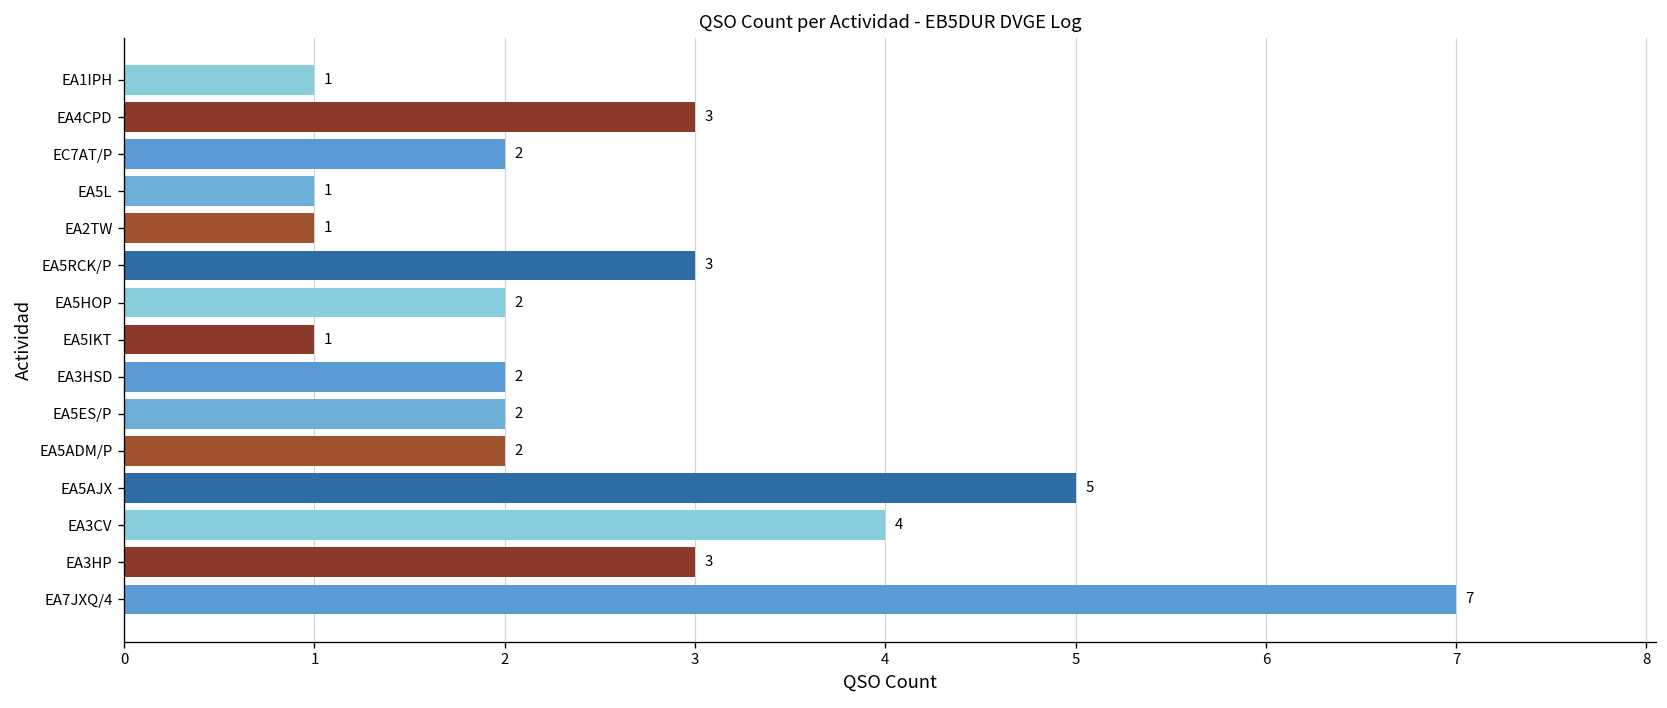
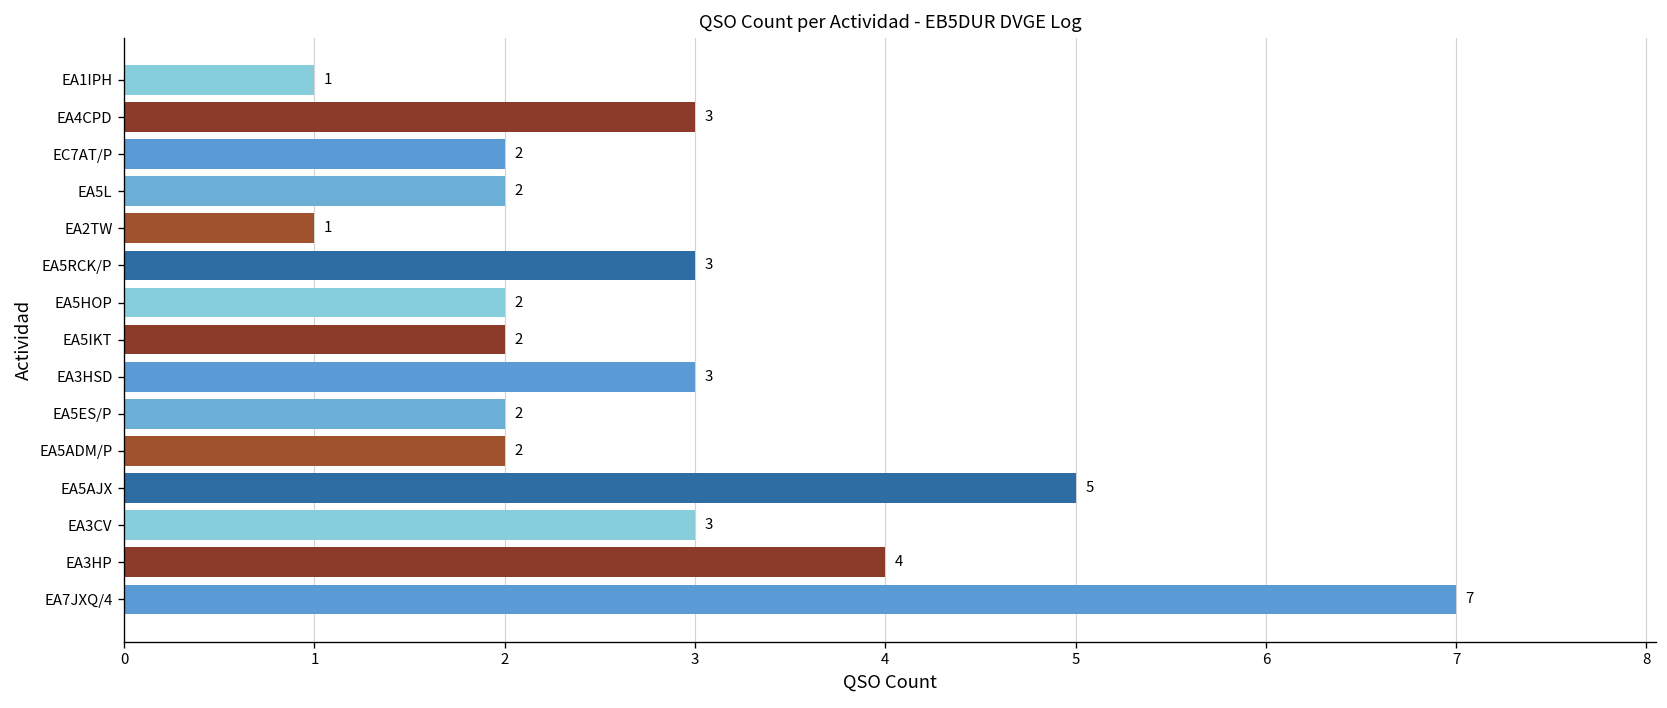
  {
    "EA1IPH": 1,
    "EA4CPD": 3,
    "EC7AT/P": 2,
-   "EA5L": 1,
+   "EA5L": 2,
    "EA2TW": 1,
    "EA5RCK/P": 3,
    "EA5HOP": 2,
-   "EA5IKT": 1,
-   "EA3HSD": 2,
+   "EA5IKT": 2,
+   "EA3HSD": 3,
    "EA5ES/P": 2,
    "EA5ADM/P": 2,
    "EA5AJX": 5,
-   "EA3CV": 4,
-   "EA3HP": 3,
+   "EA3CV": 3,
+   "EA3HP": 4,
    "EA7JXQ/4": 7
  }
